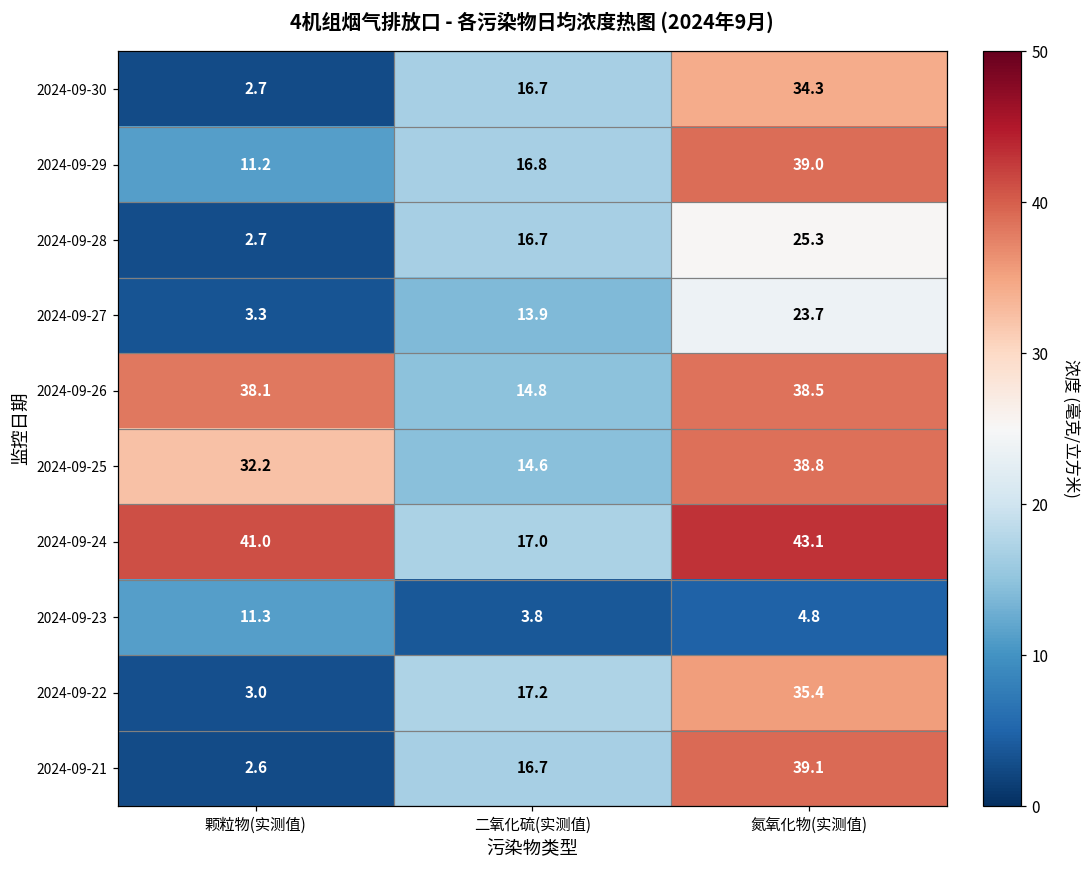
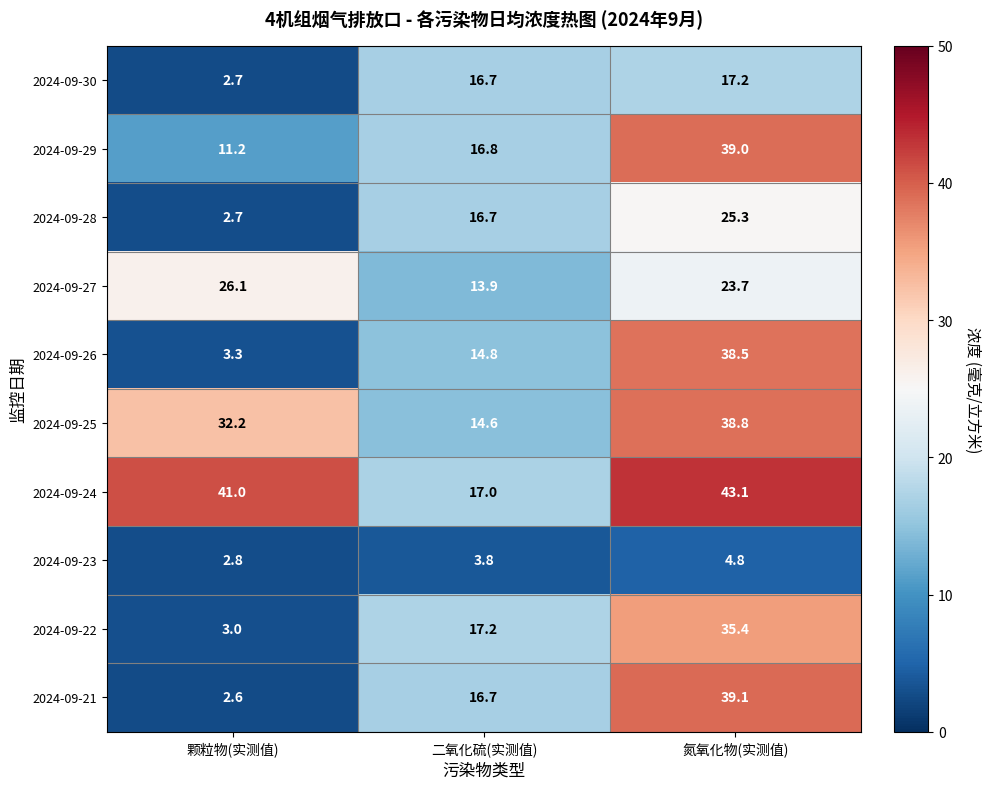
  {
    "2024-09-30": {
      "颗粒物(实测值)": 2.7,
      "二氧化硫(实测值)": 16.7,
-     "氮氧化物(实测值)": 34.3
+     "氮氧化物(实测值)": 17.2
    },
    "2024-09-29": {
      "颗粒物(实测值)": 11.2,
      "二氧化硫(实测值)": 16.8,
      "氮氧化物(实测值)": 39.0
    },
    "2024-09-28": {
      "颗粒物(实测值)": 2.7,
      "二氧化硫(实测值)": 16.7,
      "氮氧化物(实测值)": 25.3
    },
    "2024-09-27": {
-     "颗粒物(实测值)": 3.3,
+     "颗粒物(实测值)": 26.1,
      "二氧化硫(实测值)": 13.9,
      "氮氧化物(实测值)": 23.7
    },
    "2024-09-26": {
-     "颗粒物(实测值)": 38.1,
+     "颗粒物(实测值)": 3.3,
      "二氧化硫(实测值)": 14.8,
      "氮氧化物(实测值)": 38.5
    },
    "2024-09-25": {
      "颗粒物(实测值)": 32.2,
      "二氧化硫(实测值)": 14.6,
      "氮氧化物(实测值)": 38.8
    },
    "2024-09-24": {
      "颗粒物(实测值)": 41.0,
      "二氧化硫(实测值)": 17.0,
      "氮氧化物(实测值)": 43.1
    },
    "2024-09-23": {
-     "颗粒物(实测值)": 11.3,
+     "颗粒物(实测值)": 2.8,
      "二氧化硫(实测值)": 3.8,
      "氮氧化物(实测值)": 4.8
    },
    "2024-09-22": {
      "颗粒物(实测值)": 3.0,
      "二氧化硫(实测值)": 17.2,
      "氮氧化物(实测值)": 35.4
    },
    "2024-09-21": {
      "颗粒物(实测值)": 2.6,
      "二氧化硫(实测值)": 16.7,
      "氮氧化物(实测值)": 39.1
    }
  }
